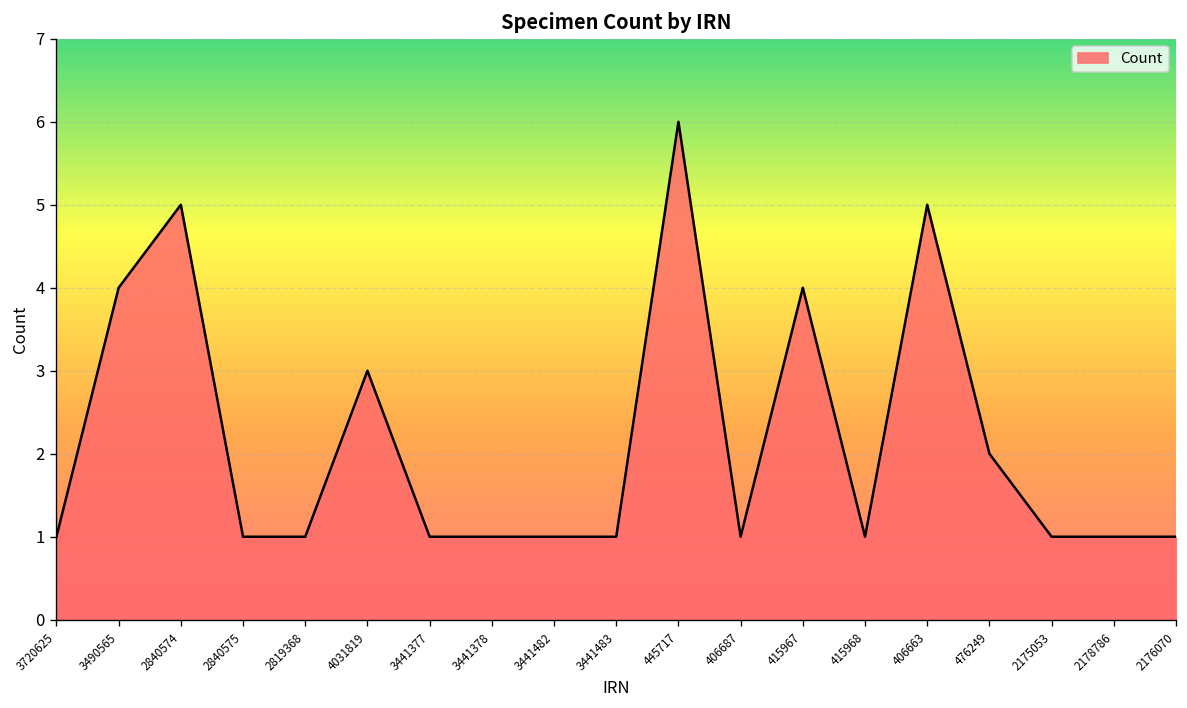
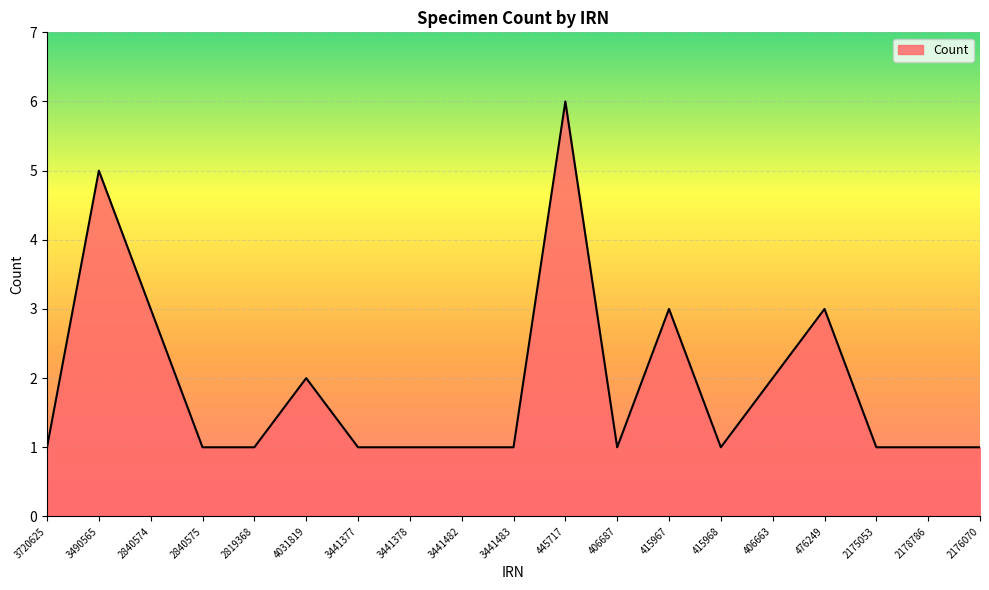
  {
    "3720625": 1,
-   "3490565": 4,
-   "2840574": 5,
+   "3490565": 5,
+   "2840574": 3,
    "2840575": 1,
    "2819368": 1,
-   "4031819": 3,
+   "4031819": 2,
    "3441377": 1,
    "3441378": 1,
    "3441482": 1,
    "3441483": 1,
    "445717": 6,
    "406687": 1,
-   "415967": 4,
+   "415967": 3,
    "415968": 1,
-   "406663": 5,
-   "476249": 2,
+   "406663": 2,
+   "476249": 3,
    "2175053": 1,
    "2178786": 1,
    "2176070": 1
  }
